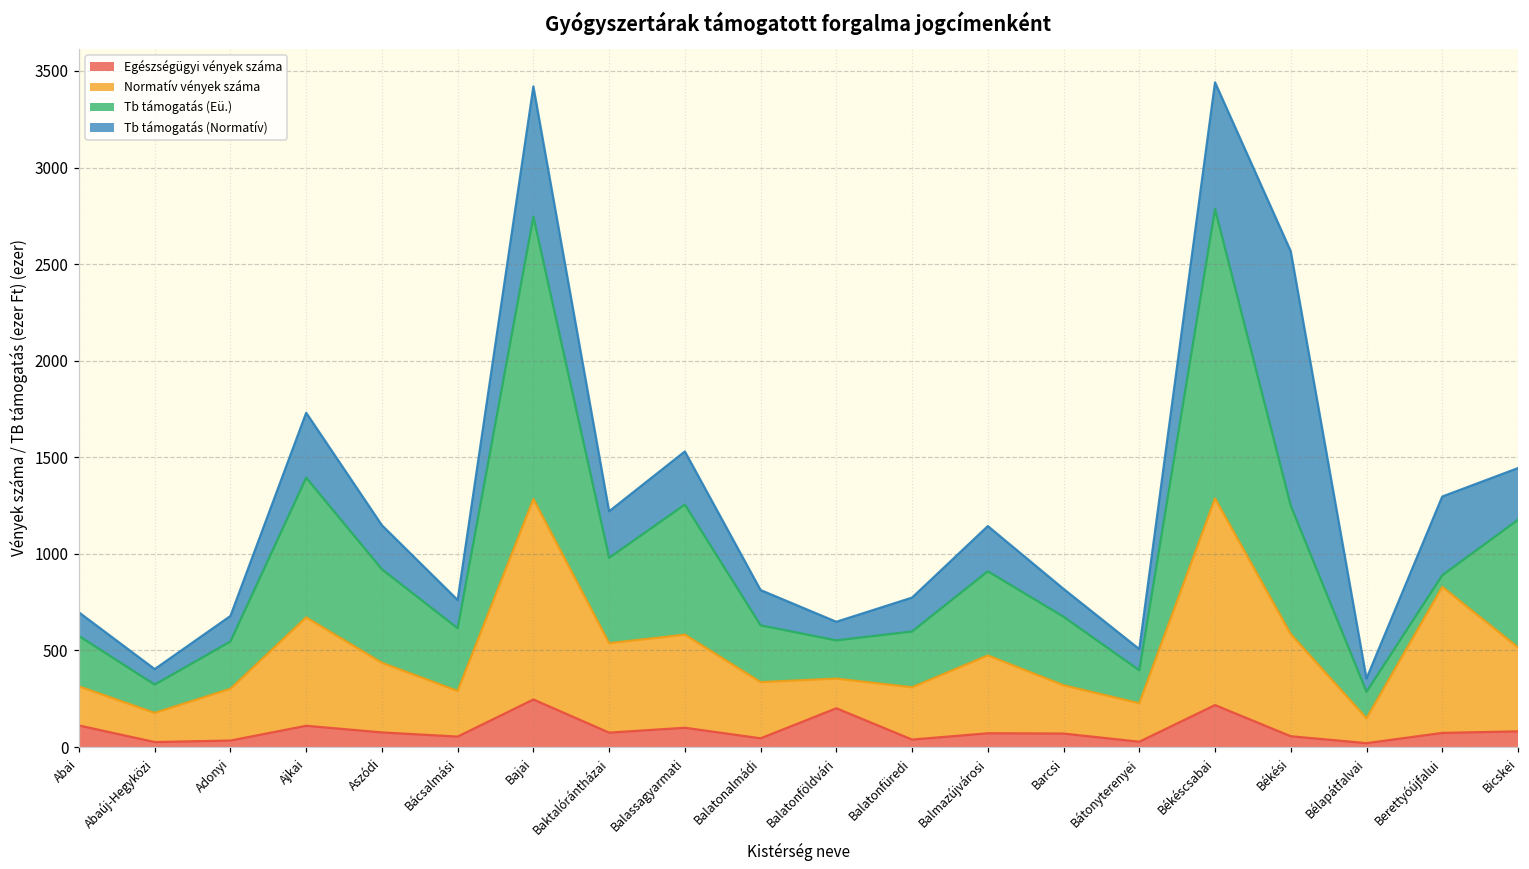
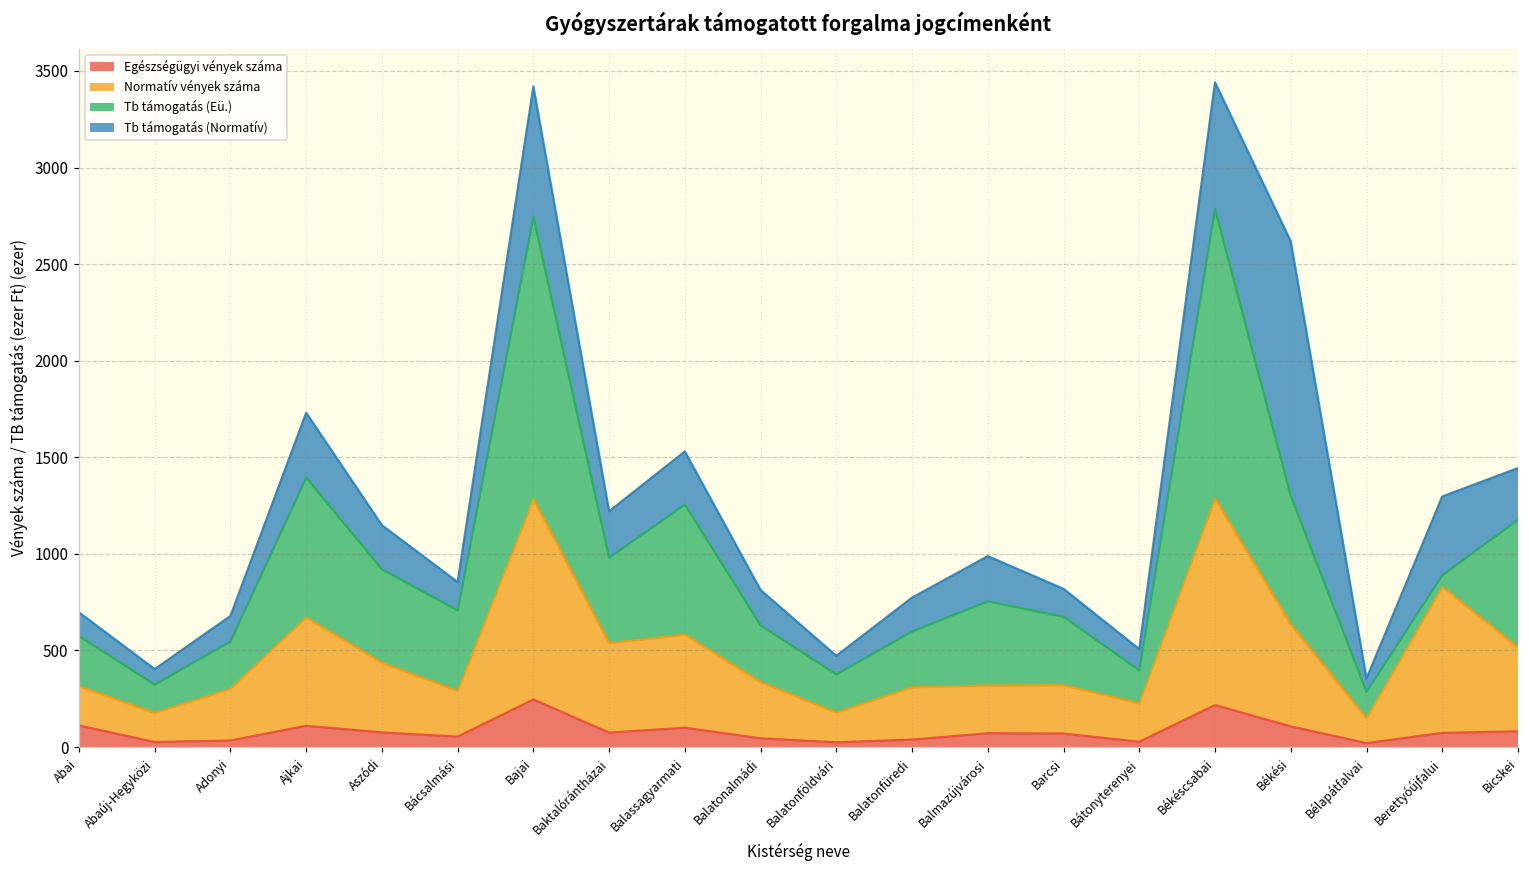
  {
    "Egészségügyi vények száma": {
      "Abai": 110,
      "Abaúj-Hegyközi": 30,
      "Adonyi": 30,
      "Ajkai": 110,
      "Aszódi": 80,
      "Bácsalmási": 50,
      "Bajai": 250,
      "Baktalórántházai": 70,
      "Balassagyarmati": 100,
      "Balatonalmádi": 40,
-     "Balatonföldvári": 200,
+     "Balatonföldvári": 20,
      "Balatonfüredi": 40,
      "Balmazújvárosi": 70,
      "Barcsi": 70,
      "Bátonyterenyei": 30,
      "Békéscsabai": 220,
-     "Békési": 60,
+     "Békési": 110,
      "Bélapátfalvai": 20,
      "Berettyóújfalui": 70,
      "Bicskei": 80
    },
    "Normatív vények száma": {
      "Abai": 200,
      "Abaúj-Hegyközi": 150,
      "Adonyi": 270,
      "Ajkai": 560,
      "Aszódi": 360,
      "Bácsalmási": 240,
      "Bajai": 1040,
      "Baktalórántházai": 460,
      "Balassagyarmati": 480,
      "Balatonalmádi": 290,
      "Balatonföldvári": 150,
      "Balatonfüredi": 270,
-     "Balmazújvárosi": 400,
+     "Balmazújvárosi": 250,
      "Barcsi": 250,
      "Bátonyterenyei": 200,
      "Békéscsabai": 1070,
      "Békési": 530,
      "Bélapátfalvai": 130,
      "Berettyóújfalui": 760,
      "Bicskei": 430
    },
    "Tb támogatás (Eü.)": {
      "Abai": 260,
      "Abaúj-Hegyközi": 150,
      "Adonyi": 250,
      "Ajkai": 720,
      "Aszódi": 480,
-     "Bácsalmási": 320,
+     "Bácsalmási": 420,
      "Bajai": 1460,
      "Baktalórántházai": 440,
      "Balassagyarmati": 670,
      "Balatonalmádi": 290,
      "Balatonföldvári": 200,
      "Balatonfüredi": 290,
      "Balmazújvárosi": 440,
      "Barcsi": 350,
      "Bátonyterenyei": 170,
      "Békéscsabai": 1500,
      "Békési": 660,
      "Bélapátfalvai": 140,
      "Berettyóújfalui": 60,
      "Bicskei": 660
    },
    "Tb támogatás (Normatív)": {
      "Abai": 120,
      "Abaúj-Hegyközi": 80,
      "Adonyi": 130,
      "Ajkai": 340,
      "Aszódi": 230,
      "Bácsalmási": 150,
      "Bajai": 670,
      "Baktalórántházai": 240,
      "Balassagyarmati": 280,
      "Balatonalmádi": 180,
      "Balatonföldvári": 100,
      "Balatonfüredi": 180,
      "Balmazújvárosi": 230,
      "Barcsi": 140,
      "Bátonyterenyei": 110,
      "Békéscsabai": 660,
      "Békési": 1320,
      "Bélapátfalvai": 70,
      "Berettyóújfalui": 410,
      "Bicskei": 270
    }
  }
